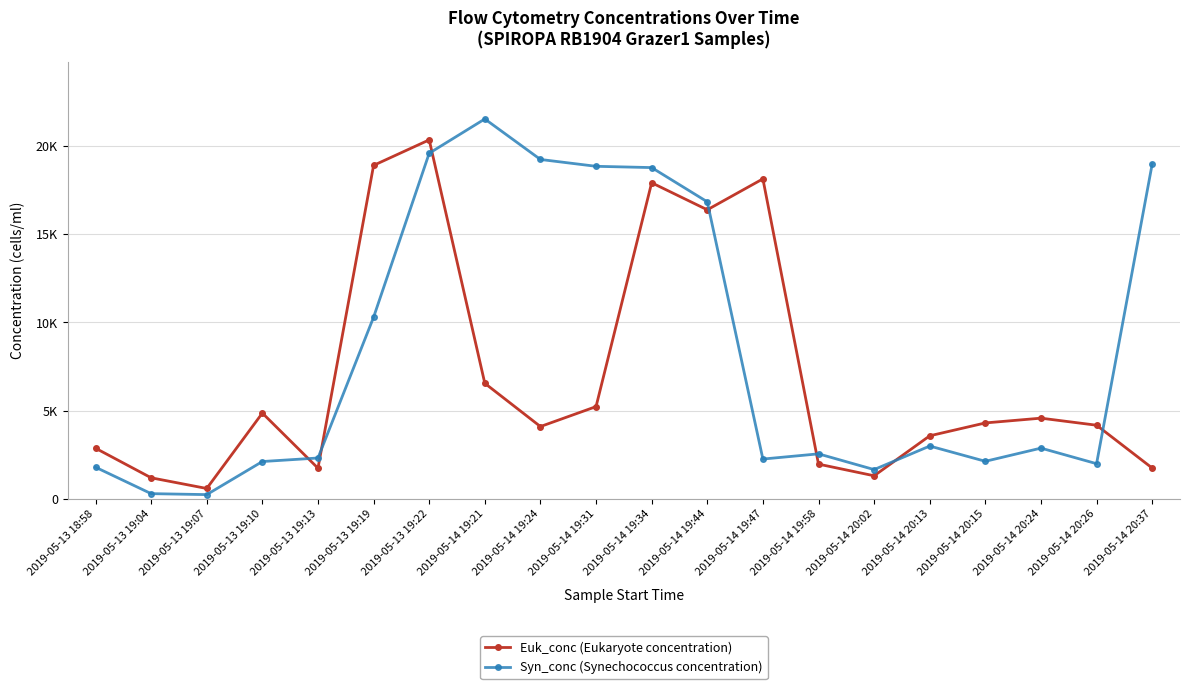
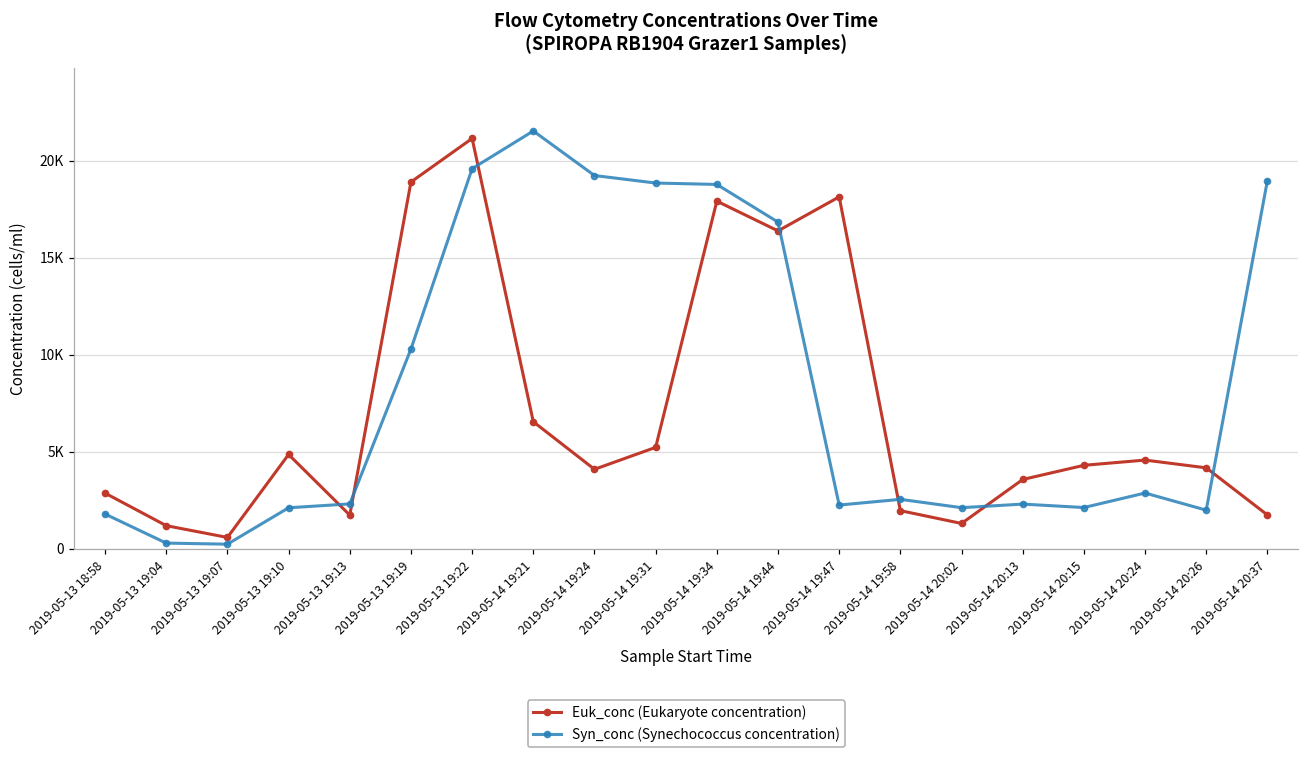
  {
    "Euk_conc (Eukaryote concentration)": {
      "2019-05-13 18:58": 2900,
      "2019-05-13 19:04": 1200,
      "2019-05-13 19:07": 600,
      "2019-05-13 19:10": 4900,
      "2019-05-13 19:13": 1700,
      "2019-05-13 19:19": 18900,
-     "2019-05-13 19:22": 20300,
+     "2019-05-13 19:22": 21100,
      "2019-05-14 19:21": 6600,
      "2019-05-14 19:24": 4100,
      "2019-05-14 19:31": 5200,
      "2019-05-14 19:34": 17900,
      "2019-05-14 19:44": 16400,
      "2019-05-14 19:47": 18100,
      "2019-05-14 19:58": 2000,
      "2019-05-14 20:02": 1300,
      "2019-05-14 20:13": 3600,
      "2019-05-14 20:15": 4300,
      "2019-05-14 20:24": 4600,
      "2019-05-14 20:26": 4200,
      "2019-05-14 20:37": 1700
    },
    "Syn_conc (Synechococcus concentration)": {
      "2019-05-13 18:58": 1800,
      "2019-05-13 19:04": 300,
      "2019-05-13 19:07": 200,
      "2019-05-13 19:10": 2100,
      "2019-05-13 19:13": 2300,
      "2019-05-13 19:19": 10300,
      "2019-05-13 19:22": 19600,
      "2019-05-14 19:21": 21500,
      "2019-05-14 19:24": 19200,
      "2019-05-14 19:31": 18800,
      "2019-05-14 19:34": 18800,
      "2019-05-14 19:44": 16800,
      "2019-05-14 19:47": 2300,
      "2019-05-14 19:58": 2600,
-     "2019-05-14 20:02": 1700,
-     "2019-05-14 20:13": 3000,
+     "2019-05-14 20:02": 2100,
+     "2019-05-14 20:13": 2300,
      "2019-05-14 20:15": 2100,
      "2019-05-14 20:24": 2900,
      "2019-05-14 20:26": 2000,
      "2019-05-14 20:37": 19000
    }
  }
